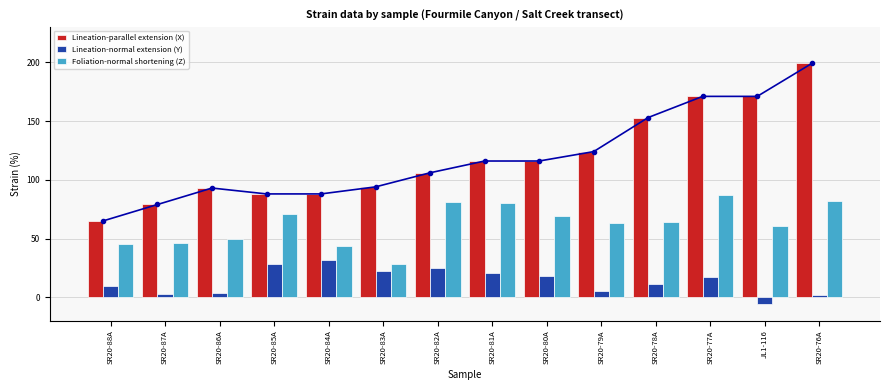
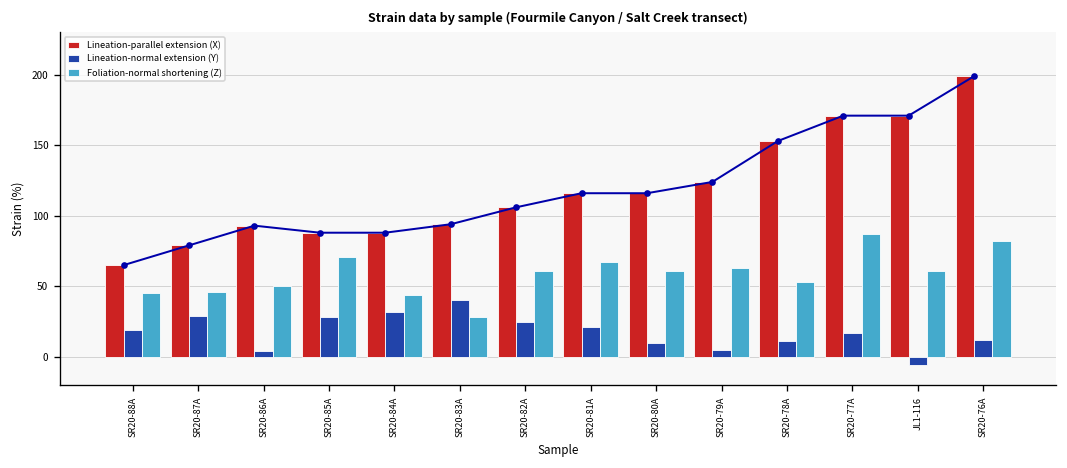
  {
    "Lineation-parallel extension (X)": {
      "SR20-88A": 65,
      "SR20-87A": 79,
      "SR20-86A": 93,
      "SR20-85A": 88,
      "SR20-84A": 88,
      "SR20-83A": 94,
      "SR20-82A": 106,
      "SR20-81A": 116,
      "SR20-80A": 116,
      "SR20-79A": 124,
      "SR20-78A": 153,
      "SR20-77A": 171,
      "JL1-116": 171,
      "SR20-76A": 199
    },
    "Lineation-normal extension (Y)": {
-     "SR20-88A": 10,
-     "SR20-87A": 3,
+     "SR20-88A": 19,
+     "SR20-87A": 29,
      "SR20-86A": 4,
      "SR20-85A": 28,
      "SR20-84A": 32,
-     "SR20-83A": 22,
+     "SR20-83A": 40,
      "SR20-82A": 25,
      "SR20-81A": 21,
-     "SR20-80A": 18,
+     "SR20-80A": 10,
      "SR20-79A": 5,
      "SR20-78A": 11,
      "SR20-77A": 17,
      "JL1-116": -6,
-     "SR20-76A": 2
+     "SR20-76A": 12
    },
    "Foliation-normal shortening (Z)": {
      "SR20-88A": 45,
      "SR20-87A": 46,
      "SR20-86A": 50,
      "SR20-85A": 71,
      "SR20-84A": 44,
      "SR20-83A": 28,
-     "SR20-82A": 81,
-     "SR20-81A": 80,
-     "SR20-80A": 69,
+     "SR20-82A": 61,
+     "SR20-81A": 67,
+     "SR20-80A": 61,
      "SR20-79A": 63,
-     "SR20-78A": 64,
+     "SR20-78A": 53,
      "SR20-77A": 87,
      "JL1-116": 61,
      "SR20-76A": 82
    }
  }
